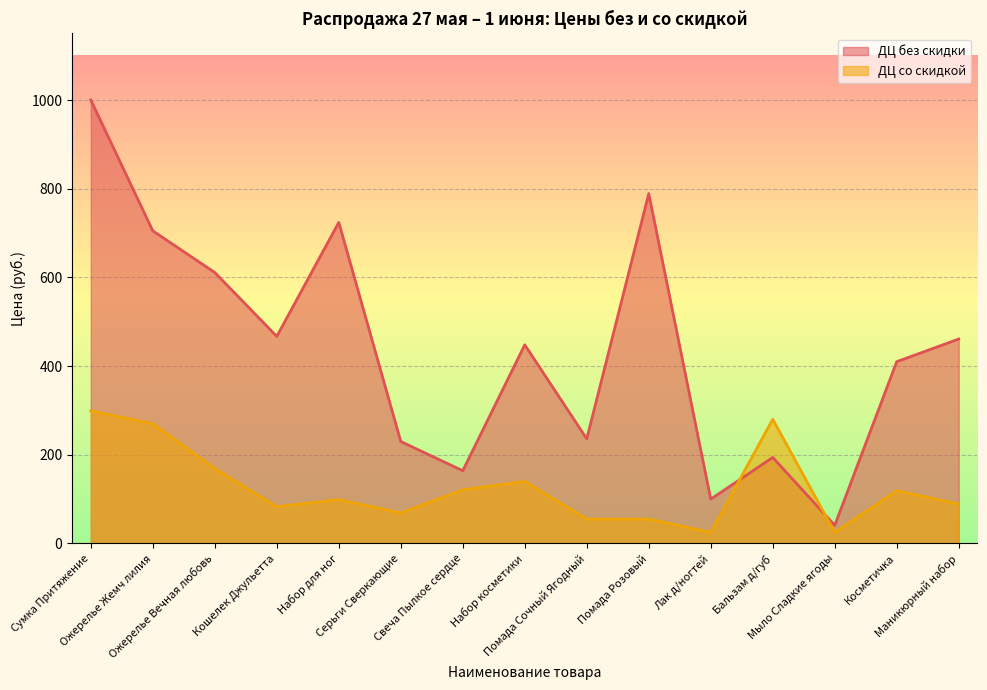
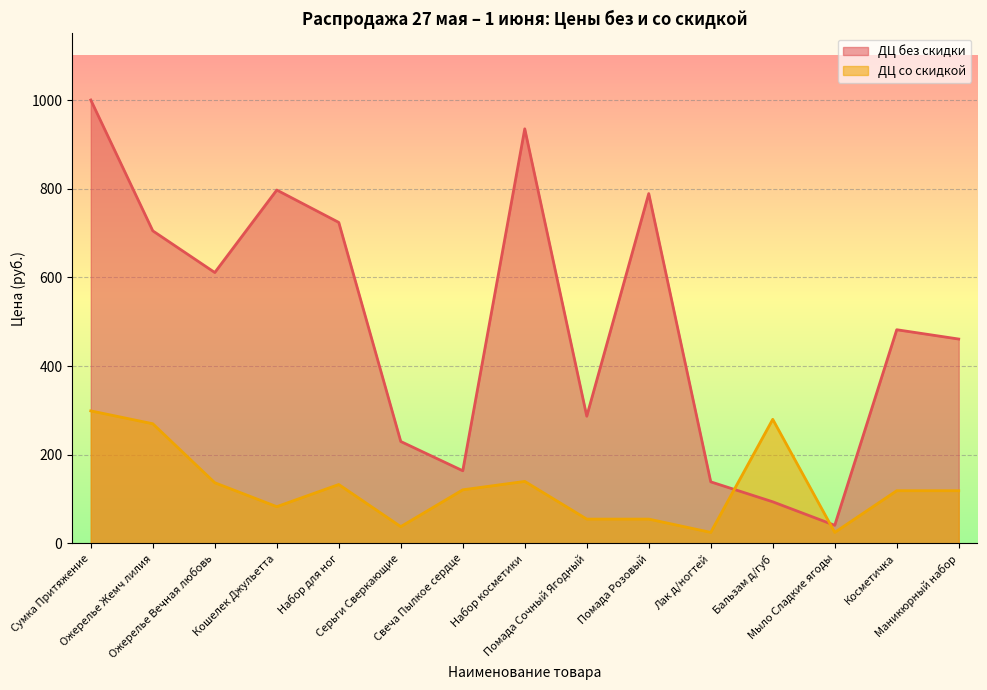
  {
    "ДЦ без скидки": {
      "Сумка Притяжение": 1000,
      "Ожерелье Жемч лилия": 710,
      "Ожерелье Вечная любовь": 610,
-     "Кошелек Джульетта": 470,
+     "Кошелек Джульетта": 800,
      "Набор для ног": 720,
      "Серьги Сверкающие": 230,
      "Свеча Пылкое сердце": 160,
-     "Набор косметики": 450,
-     "Помада Сочный Ягодный": 240,
+     "Набор косметики": 940,
+     "Помада Сочный Ягодный": 290,
      "Помада Розовый": 790,
-     "Лак д/ногтей": 100,
-     "Бальзам д/губ": 190,
+     "Лак д/ногтей": 140,
+     "Бальзам д/губ": 90,
      "Мыло Сладкие ягоды": 40,
-     "Косметичка": 410,
+     "Косметичка": 480,
      "Маникюрный набор": 460
    },
    "ДЦ со скидкой": {
      "Сумка Притяжение": 300,
      "Ожерелье Жемч лилия": 270,
-     "Ожерелье Вечная любовь": 170,
+     "Ожерелье Вечная любовь": 140,
      "Кошелек Джульетта": 80,
-     "Набор для ног": 100,
-     "Серьги Сверкающие": 70,
+     "Набор для ног": 130,
+     "Серьги Сверкающие": 40,
      "Свеча Пылкое сердце": 120,
      "Набор косметики": 140,
      "Помада Сочный Ягодный": 60,
      "Помада Розовый": 60,
      "Лак д/ногтей": 30,
      "Бальзам д/губ": 280,
      "Мыло Сладкие ягоды": 30,
      "Косметичка": 120,
-     "Маникюрный набор": 90
+     "Маникюрный набор": 120
    }
  }
